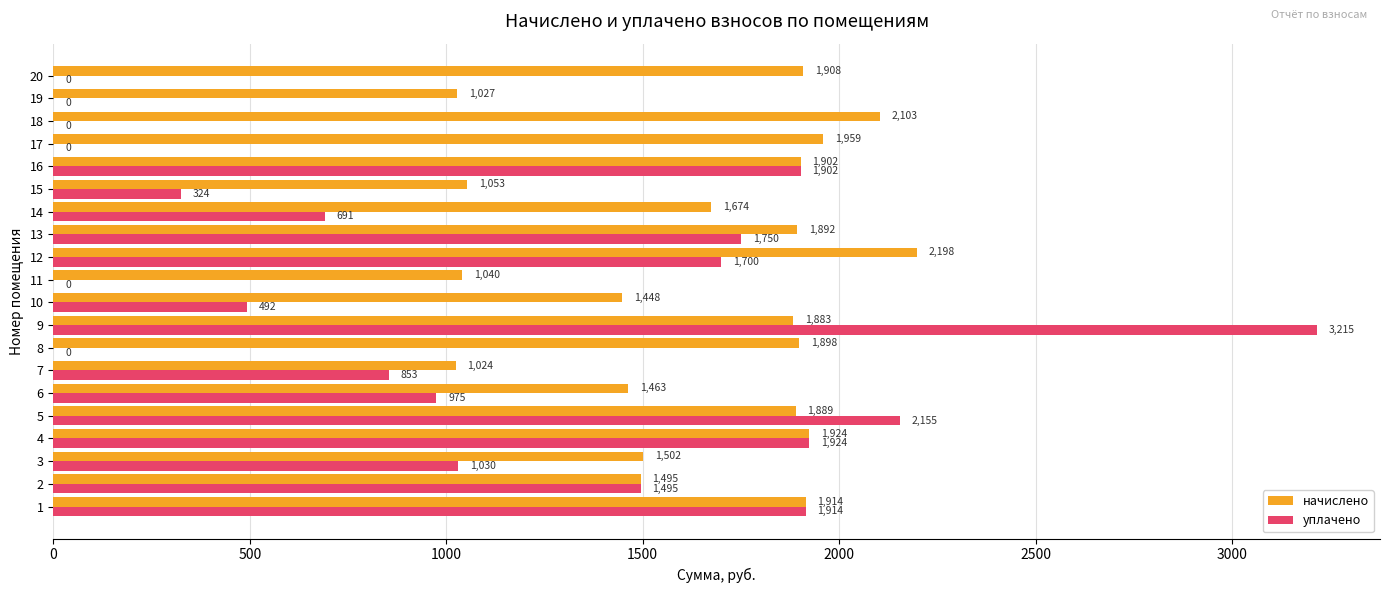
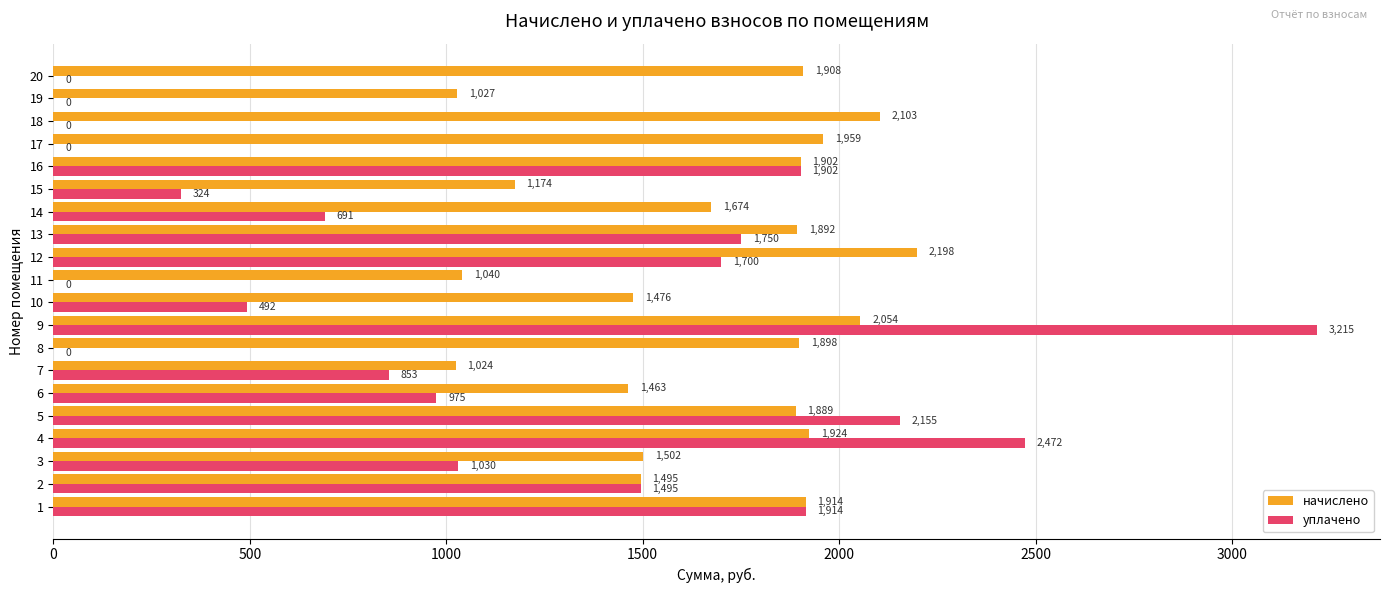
  {
    "начислено": {
      "20": "1,908",
      "19": "1,027",
      "18": "2,103",
      "17": "1,959",
      "16": "1,902",
-     "15": "1,053",
+     "15": "1,174",
      "14": "1,674",
      "13": "1,892",
      "12": "2,198",
      "11": "1,040",
-     "10": "1,448",
-     "9": "1,883",
+     "10": "1,476",
+     "9": "2,054",
      "8": "1,898",
      "7": "1,024",
      "6": "1,463",
      "5": "1,889",
      "4": "1,924",
      "3": "1,502",
      "2": "1,495",
      "1": "1,914"
    },
    "уплачено": {
      "20": "0",
      "19": "0",
      "18": "0",
      "17": "0",
      "16": "1,902",
      "15": "324",
      "14": "691",
      "13": "1,750",
      "12": "1,700",
      "11": "0",
      "10": "492",
      "9": "3,215",
      "8": "0",
      "7": "853",
      "6": "975",
      "5": "2,155",
-     "4": "1,924",
+     "4": "2,472",
      "3": "1,030",
      "2": "1,495",
      "1": "1,914"
    }
  }
